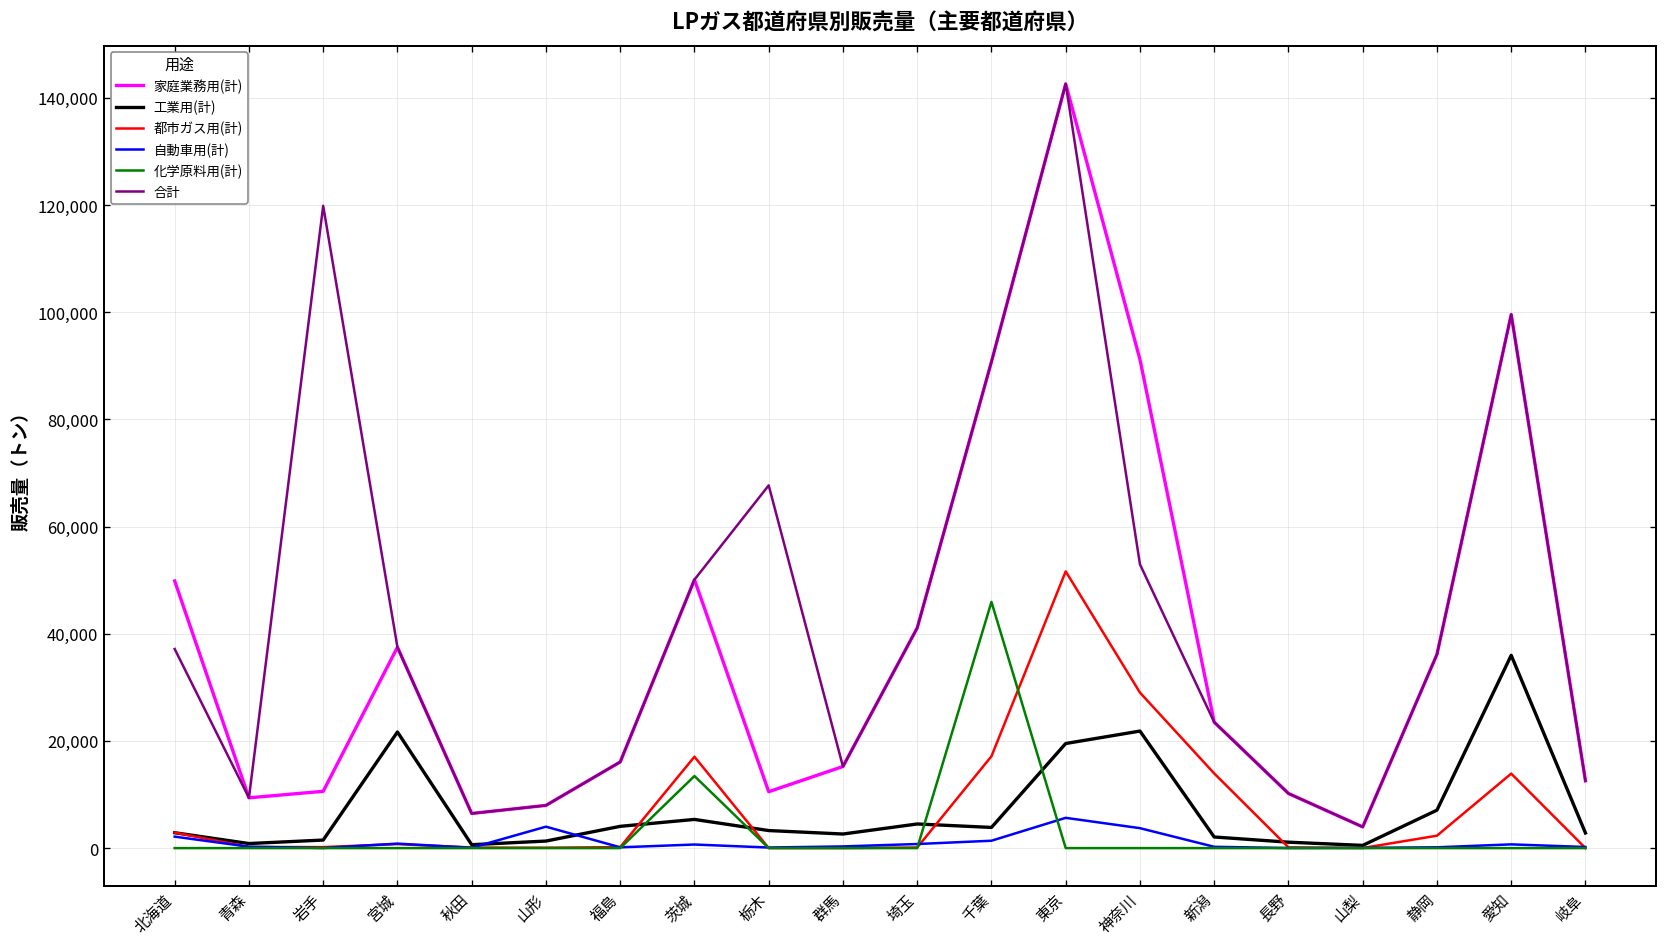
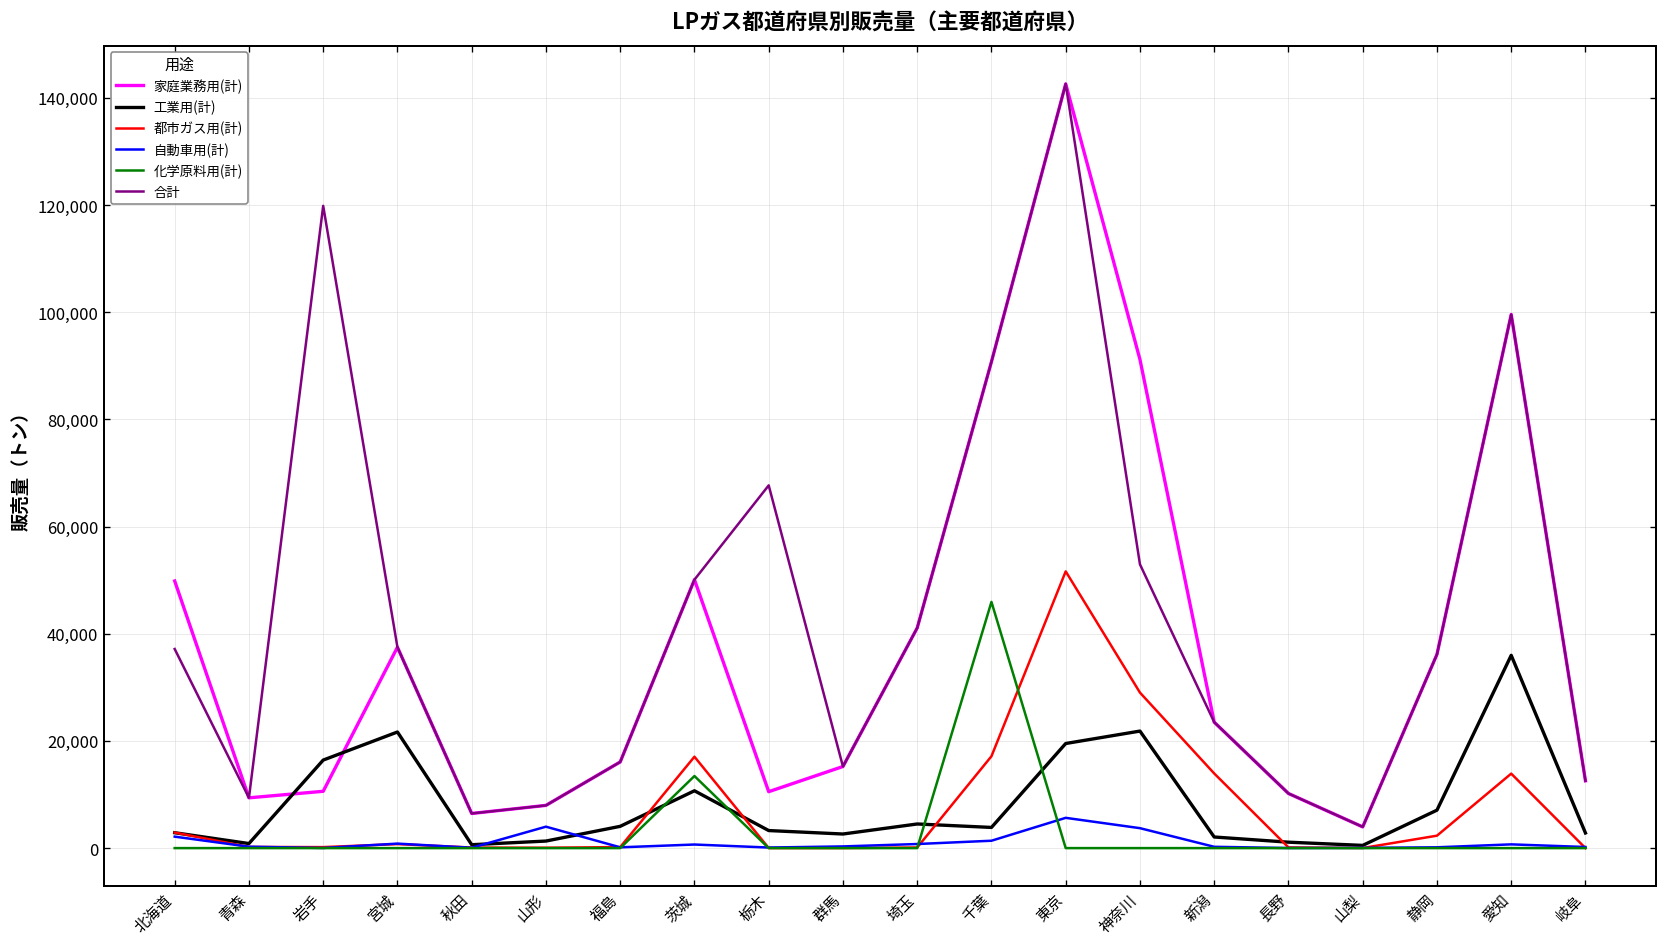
  {
    "家庭業務用(計)": {
      "北海道": "50,000",
      "岩手": "11,000",
      "栃木": "11,000",
      "神奈川": "91,000"
    },
    "工業用(計)": {
      "青森": "1,000",
-     "岩手": "2,000",
+     "岩手": "16,000",
      "宮城": "22,000",
      "山形": "1,000",
      "福島": "4,000",
-     "茨城": "5,000",
+     "茨城": "11,000",
      "栃木": "3,000",
      "群馬": "3,000",
      "埼玉": "5,000",
      "千葉": "4,000",
      "東京": "20,000",
      "神奈川": "22,000",
      "新潟": "2,000",
      "長野": "1,000",
      "静岡": "7,000",
      "愛知": "36,000",
      "岐阜": "3,000"
    },
    "都市ガス用(計)": {
      "茨城": "17,000",
      "千葉": "17,000",
      "東京": "52,000",
      "神奈川": "29,000",
      "新潟": "14,000",
      "静岡": "2,000",
      "愛知": "14,000"
    },
    "自動車用(計)": {
      "北海道": "2,000",
      "山形": "4,000",
      "茨城": "1,000",
      "埼玉": "1,000",
      "千葉": "1,000",
      "東京": "6,000",
      "神奈川": "4,000",
      "愛知": "1,000"
    },
    "化学原料用(計)": {
      "北海道": "0",
      "宮城": "0",
      "茨城": "13,000",
      "千葉": "46,000",
      "東京": "0",
      "神奈川": "0",
      "愛知": "0"
    },
    "合計": {
      "北海道": "37,000",
      "岩手": "120,000",
      "栃木": "68,000",
      "神奈川": "53,000"
    }
  }
